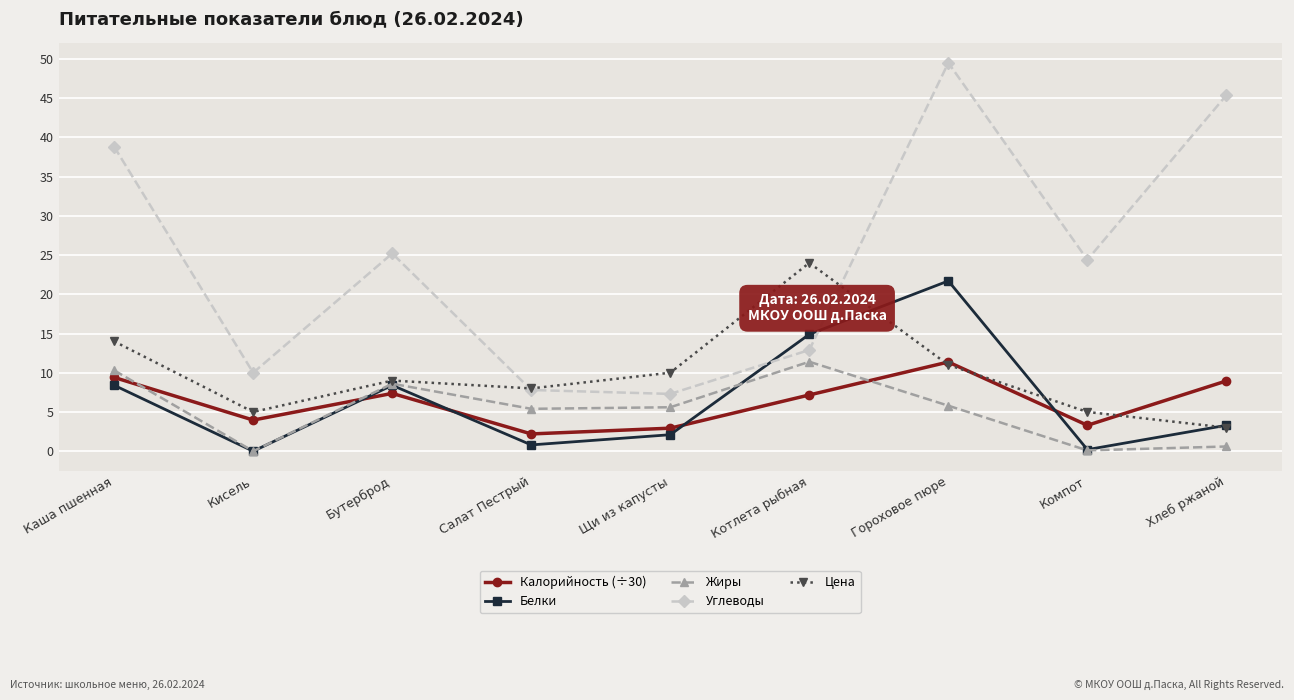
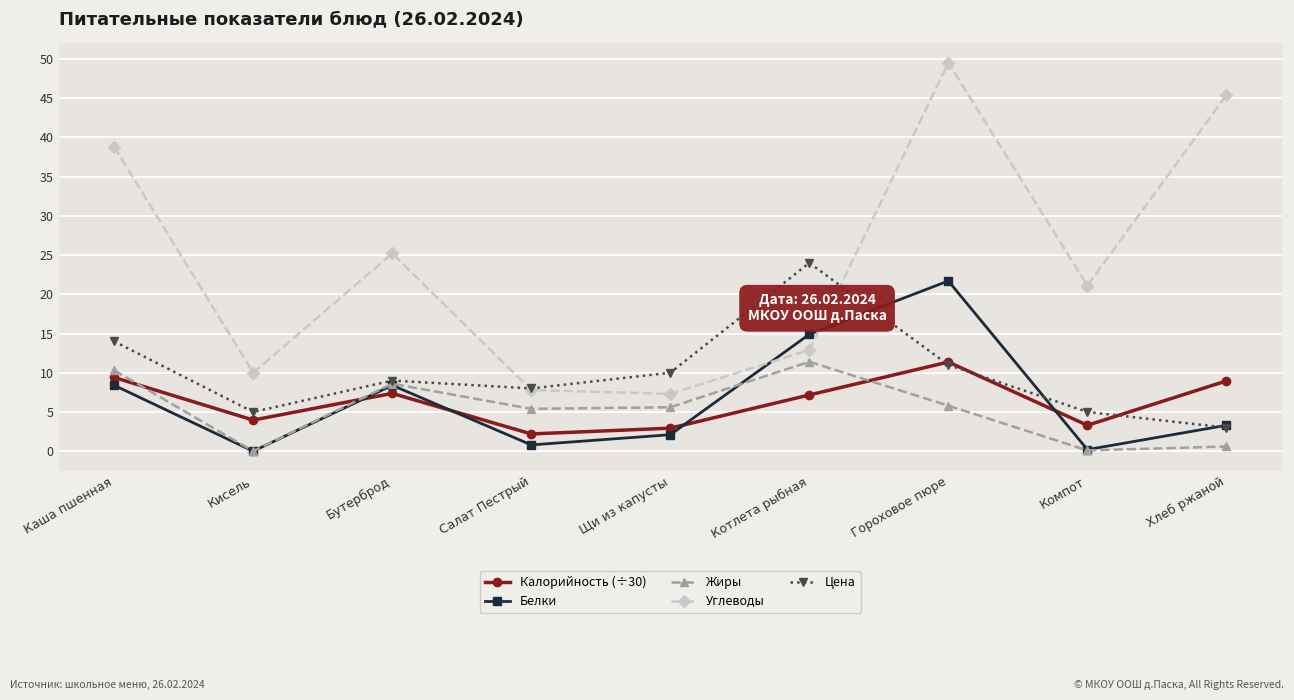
  {
    "Калорийность (÷30)": {
      "Каша пшенная": 9,
      "Кисель": 4,
      "Бутерброд": 7,
      "Салат Пестрый": 2,
      "Щи из капусты": 3,
      "Котлета рыбная": 7,
      "Гороховое пюре": 11,
      "Компот": 3,
      "Хлеб ржаной": 9
    },
    "Жиры": {
      "Каша пшенная": 10,
      "Салат Пестрый": 5,
      "Щи из капусты": 6,
      "Котлета рыбная": 11,
      "Гороховое пюре": 6,
      "Хлеб ржаной": 1
    },
    "Углеводы": {
      "Каша пшенная": 39,
      "Кисель": 10,
      "Бутерброд": 25,
      "Щи из капусты": 7,
      "Котлета рыбная": 13,
      "Гороховое пюре": 50,
-     "Компот": 24,
+     "Компот": 21,
      "Хлеб ржаной": 45
    }
  }
